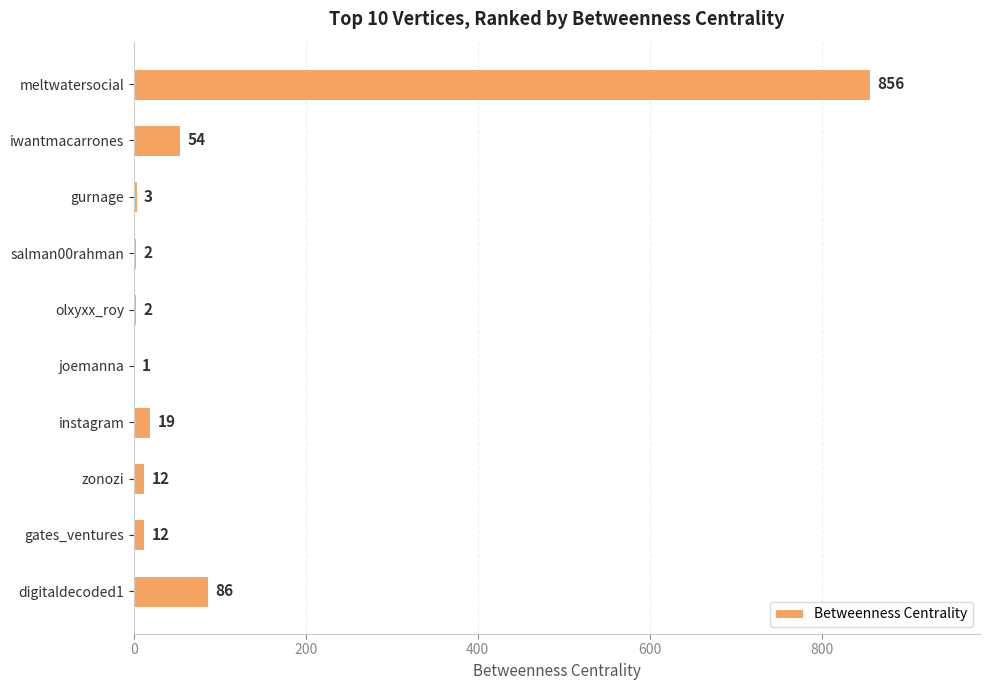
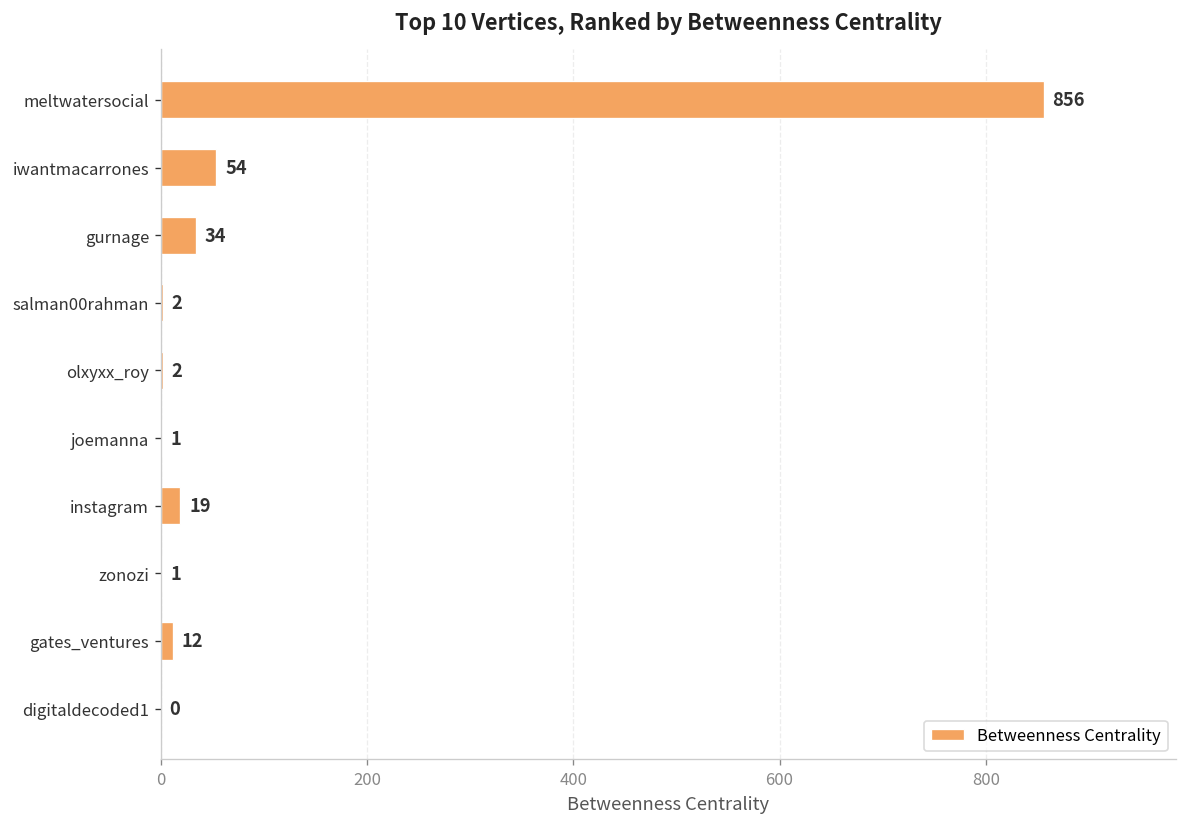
  {
    "meltwatersocial": 856,
    "iwantmacarrones": 54,
-   "gurnage": 3,
+   "gurnage": 34,
    "salman00rahman": 2,
    "olxyxx_roy": 2,
    "joemanna": 1,
    "instagram": 19,
-   "zonozi": 12,
+   "zonozi": 1,
    "gates_ventures": 12,
-   "digitaldecoded1": 86
+   "digitaldecoded1": 0
  }
